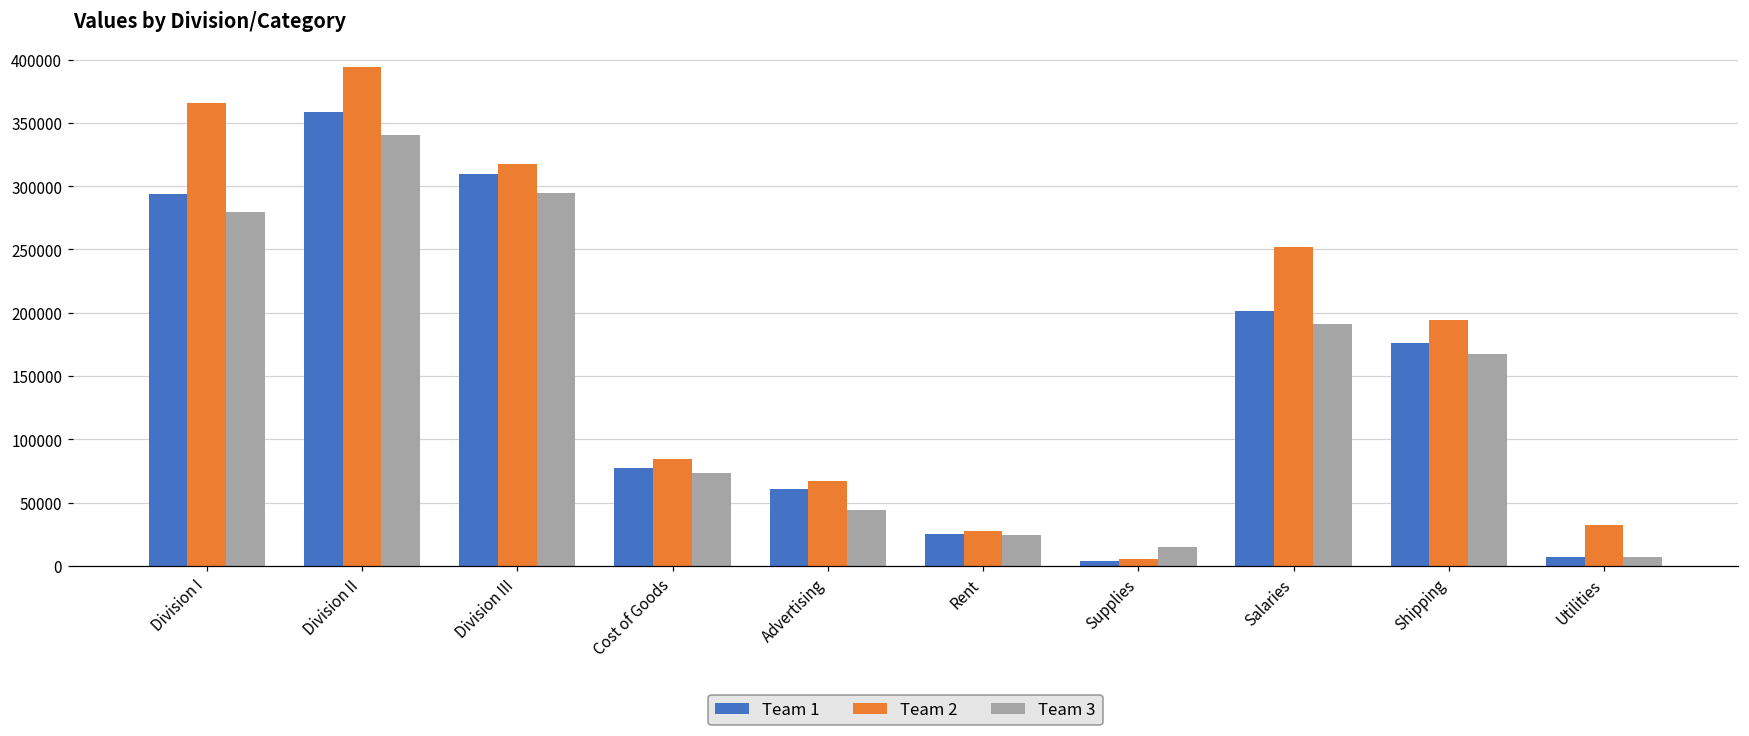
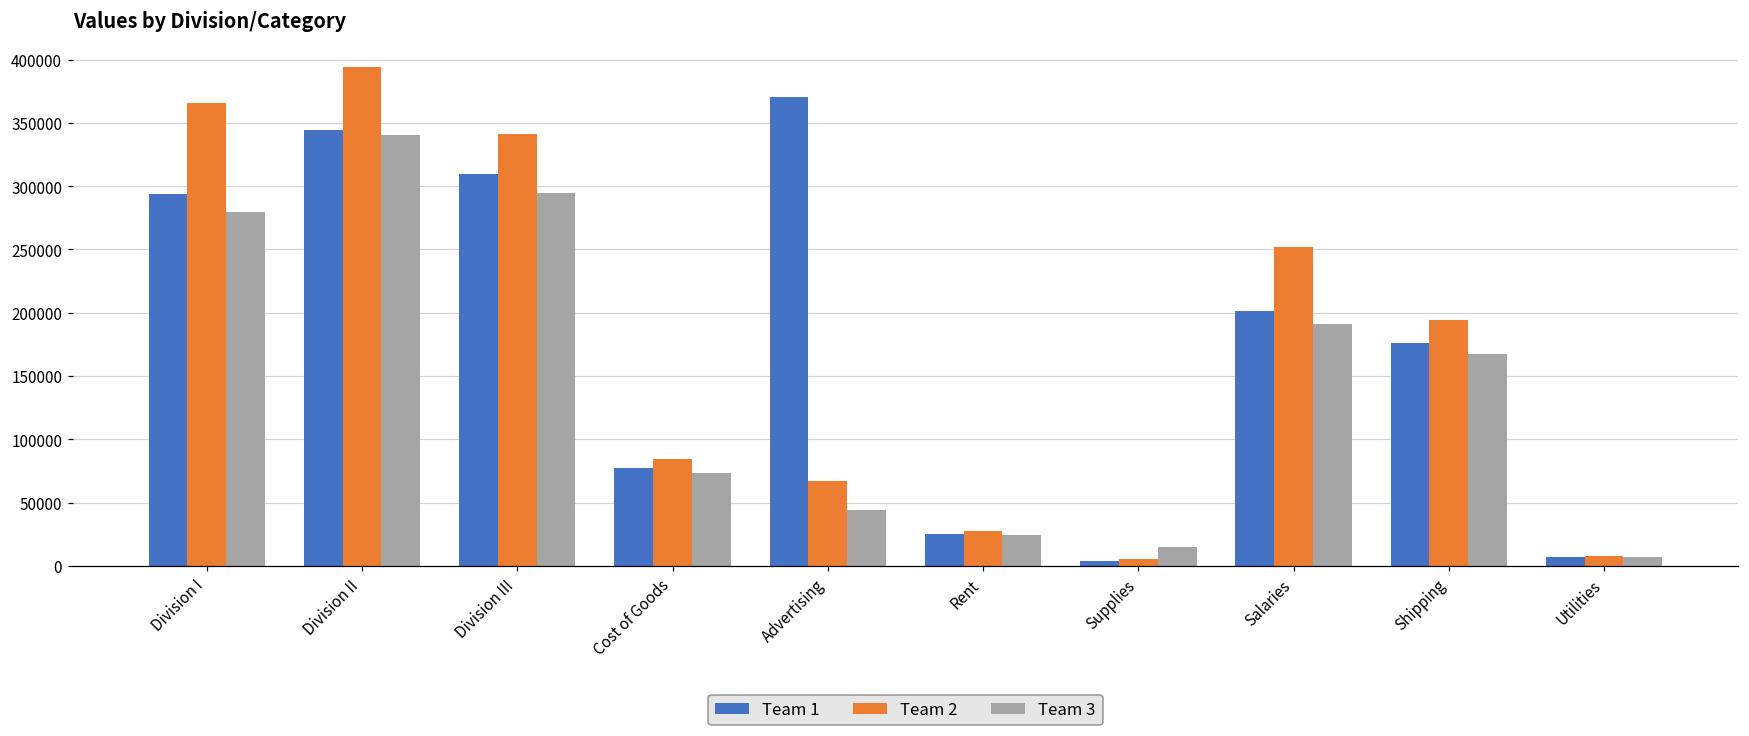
  {
    "Team 1": {
      "Division I": 294000,
-     "Division II": 359000,
+     "Division II": 344000,
      "Division III": 310000,
      "Cost of Goods": 77000,
-     "Advertising": 61000,
+     "Advertising": 370000,
      "Rent": 25000,
      "Supplies": 4000,
      "Salaries": 202000,
      "Shipping": 176000,
      "Utilities": 7000
    },
    "Team 2": {
      "Division I": 366000,
      "Division II": 394000,
-     "Division III": 318000,
+     "Division III": 341000,
      "Cost of Goods": 85000,
      "Advertising": 67000,
      "Rent": 28000,
      "Supplies": 6000,
      "Salaries": 252000,
      "Shipping": 194000,
-     "Utilities": 32000
+     "Utilities": 8000
    },
    "Team 3": {
      "Division I": 279000,
      "Division II": 341000,
      "Division III": 295000,
      "Cost of Goods": 73000,
      "Advertising": 44000,
      "Rent": 24000,
      "Supplies": 15000,
      "Salaries": 191000,
      "Shipping": 167000,
      "Utilities": 7000
    }
  }
